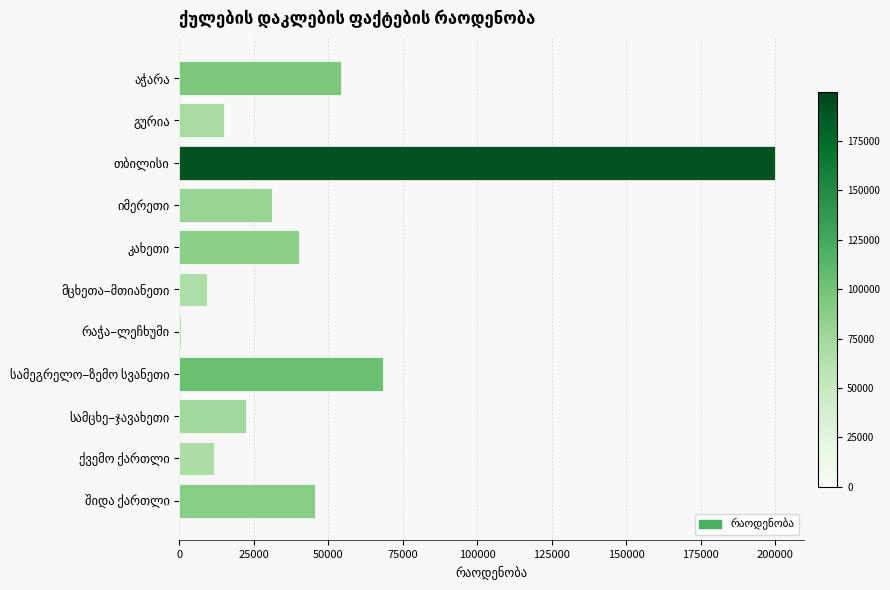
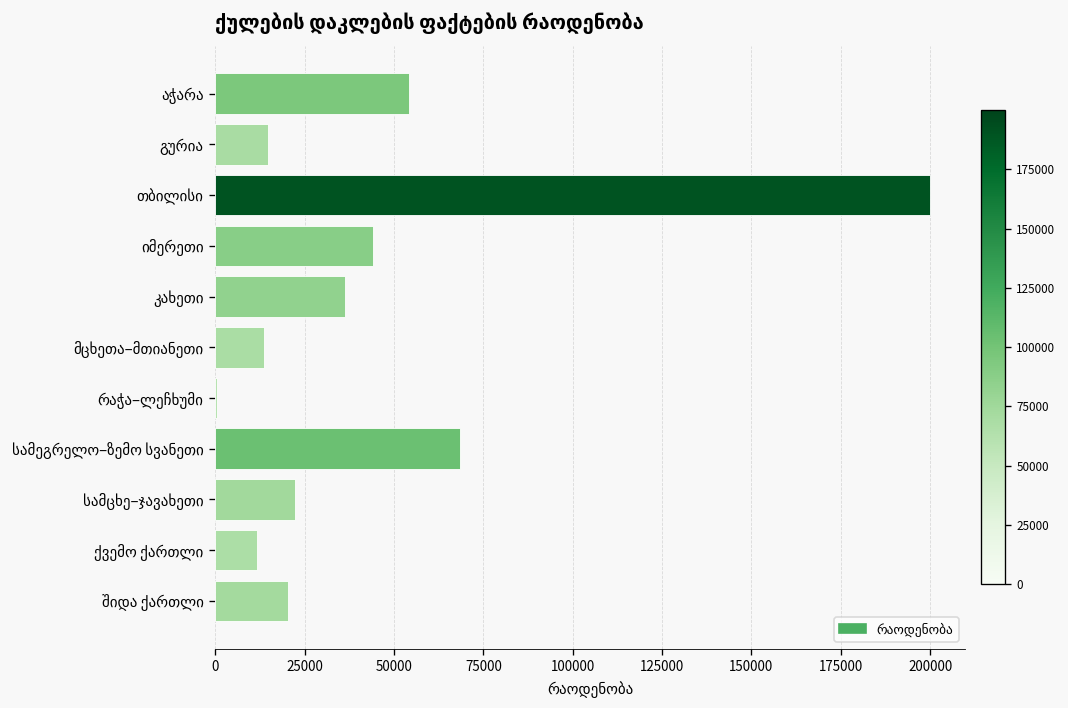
  {
    "აჭარა": 54000,
    "გურია": 15000,
    "თბილისი": 200000,
-   "იმერეთი": 31000,
-   "კახეთი": 40000,
-   "მცხეთა–მთიანეთი": 9000,
+   "იმერეთი": 44000,
+   "კახეთი": 36000,
+   "მცხეთა–მთიანეთი": 14000,
    "სამეგრელო–ზემო სვანეთი": 68000,
    "სამცხე–ჯავახეთი": 22000,
    "ქვემო ქართლი": 12000,
-   "შიდა ქართლი": 45000
+   "შიდა ქართლი": 20000
  }
